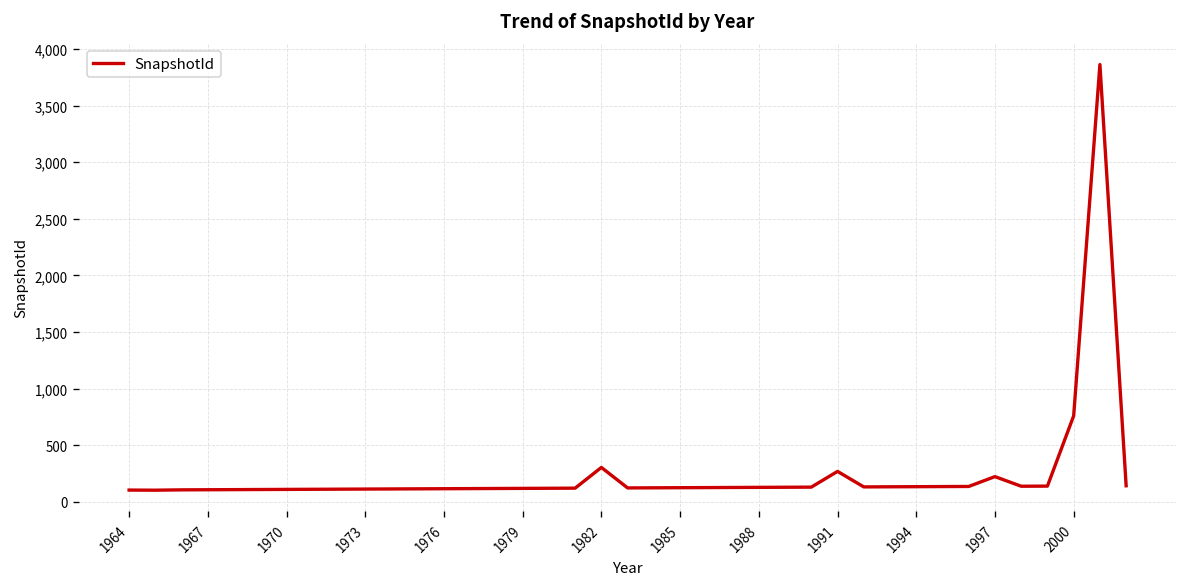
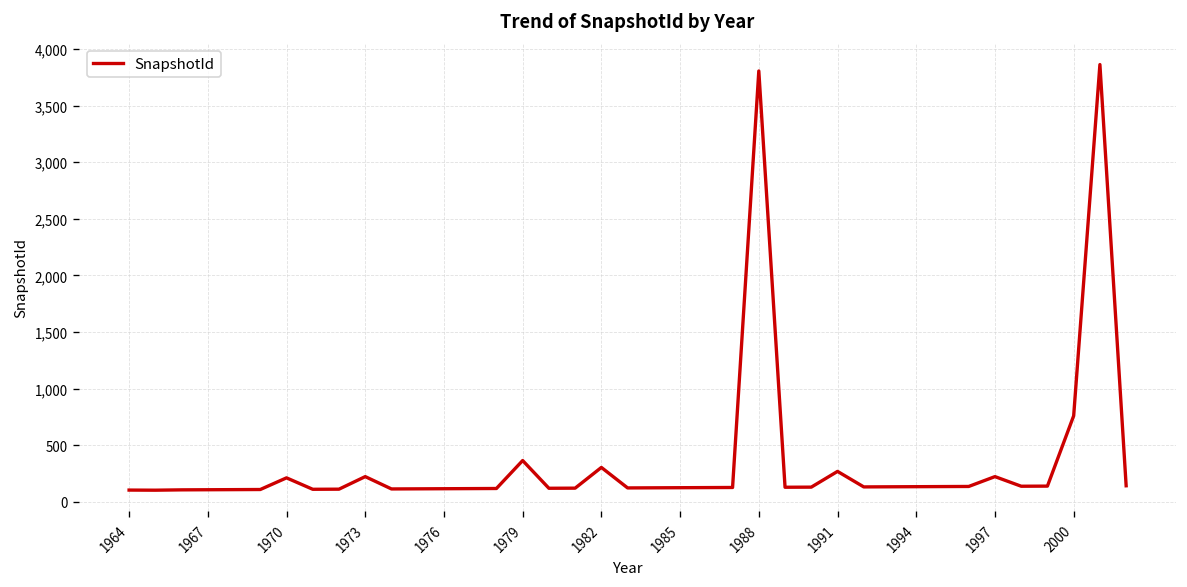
  {
    "1964": "100",
    "1967": "100",
-   "1970": "100",
-   "1973": "100",
+   "1970": "200",
+   "1973": "200",
    "1976": "100",
-   "1979": "100",
+   "1979": "400",
    "1982": "300",
    "1985": "100",
-   "1988": "100",
+   "1988": "3,800",
    "1991": "300",
    "1994": "100",
    "1997": "200",
    "2000": "800"
  }
